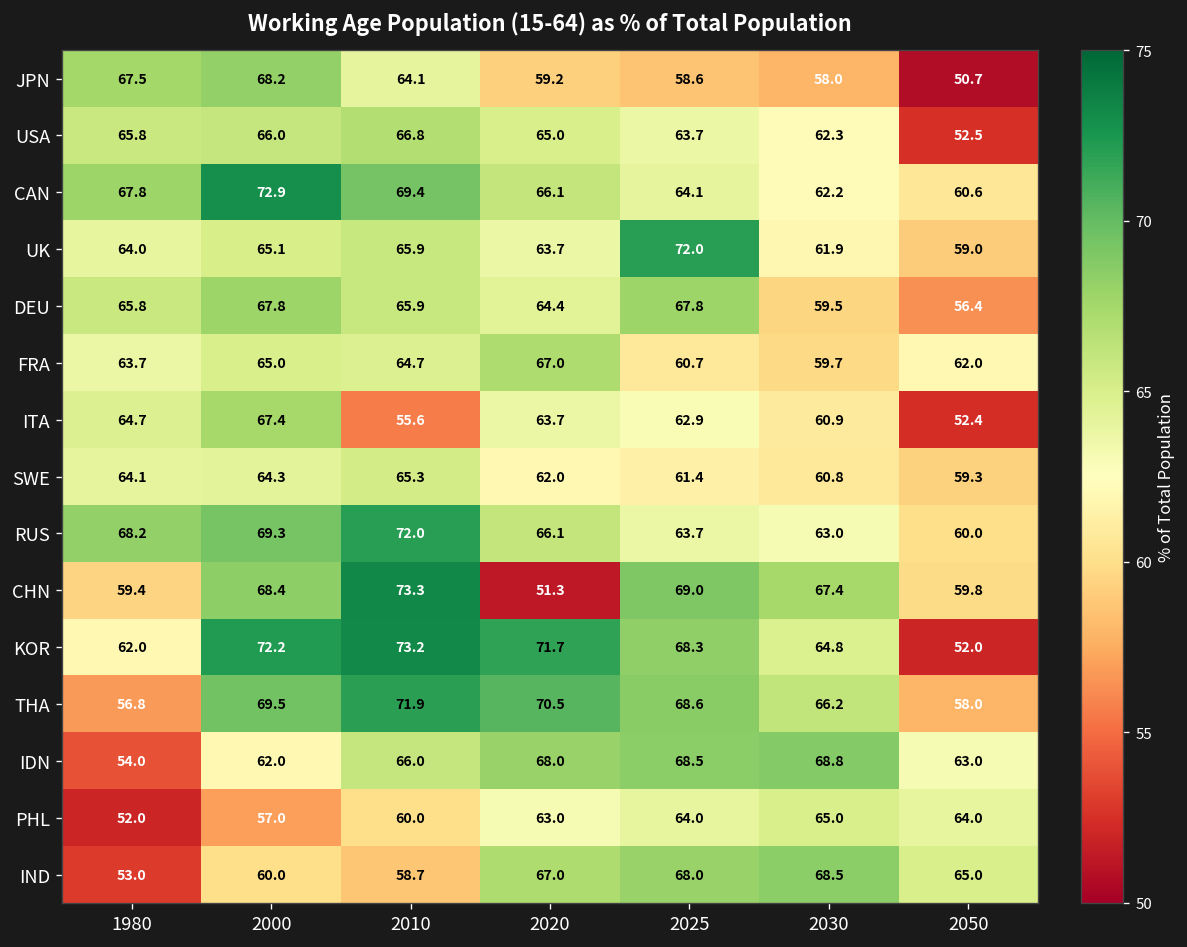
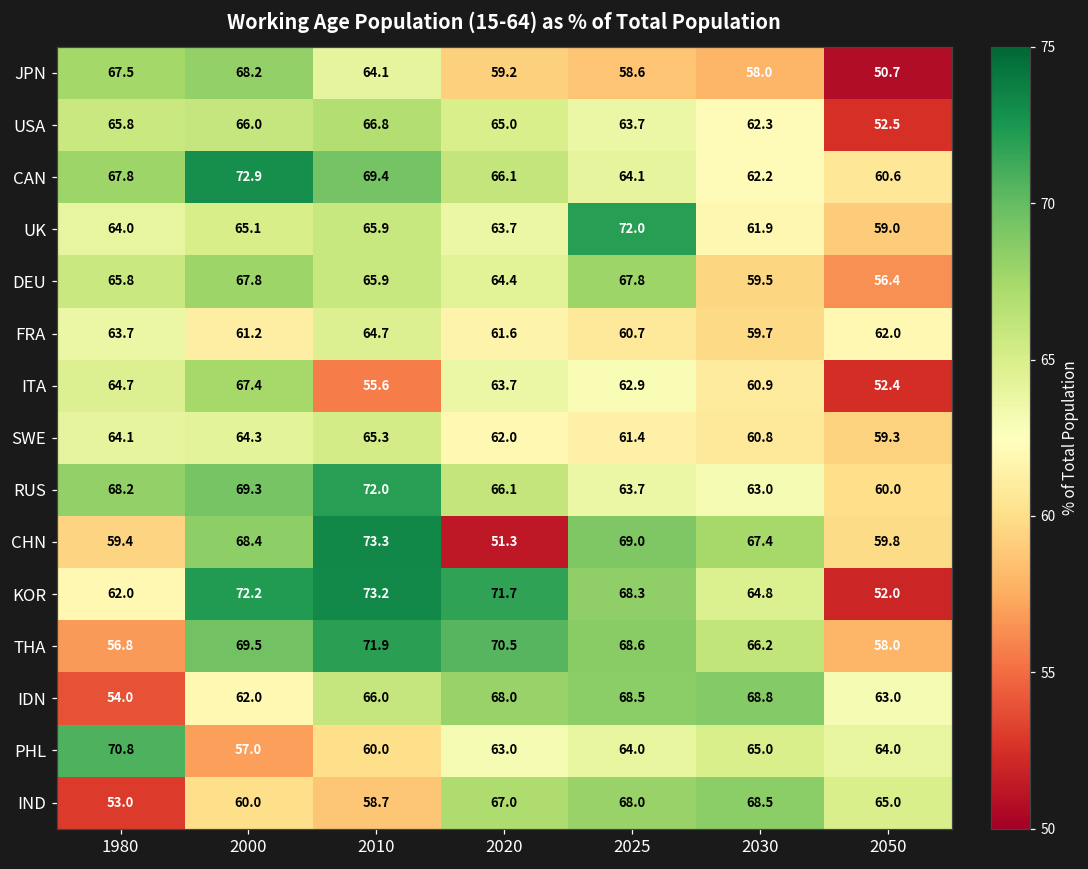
  {
    "JPN": {
      "1980": 67.5,
      "2000": 68.2,
      "2010": 64.1,
      "2020": 59.2,
      "2025": 58.6,
      "2030": 58.0,
      "2050": 50.7
    },
    "USA": {
      "1980": 65.8,
      "2000": 66.0,
      "2010": 66.8,
      "2020": 65.0,
      "2025": 63.7,
      "2030": 62.3,
      "2050": 52.5
    },
    "CAN": {
      "1980": 67.8,
      "2000": 72.9,
      "2010": 69.4,
      "2020": 66.1,
      "2025": 64.1,
      "2030": 62.2,
      "2050": 60.6
    },
    "UK": {
      "1980": 64.0,
      "2000": 65.1,
      "2010": 65.9,
      "2020": 63.7,
      "2025": 72.0,
      "2030": 61.9,
      "2050": 59.0
    },
    "DEU": {
      "1980": 65.8,
      "2000": 67.8,
      "2010": 65.9,
      "2020": 64.4,
      "2025": 67.8,
      "2030": 59.5,
      "2050": 56.4
    },
    "FRA": {
      "1980": 63.7,
-     "2000": 65.0,
+     "2000": 61.2,
      "2010": 64.7,
-     "2020": 67.0,
+     "2020": 61.6,
      "2025": 60.7,
      "2030": 59.7,
      "2050": 62.0
    },
    "ITA": {
      "1980": 64.7,
      "2000": 67.4,
      "2010": 55.6,
      "2020": 63.7,
      "2025": 62.9,
      "2030": 60.9,
      "2050": 52.4
    },
    "SWE": {
      "1980": 64.1,
      "2000": 64.3,
      "2010": 65.3,
      "2020": 62.0,
      "2025": 61.4,
      "2030": 60.8,
      "2050": 59.3
    },
    "RUS": {
      "1980": 68.2,
      "2000": 69.3,
      "2010": 72.0,
      "2020": 66.1,
      "2025": 63.7,
      "2030": 63.0,
      "2050": 60.0
    },
    "CHN": {
      "1980": 59.4,
      "2000": 68.4,
      "2010": 73.3,
      "2020": 51.3,
      "2025": 69.0,
      "2030": 67.4,
      "2050": 59.8
    },
    "KOR": {
      "1980": 62.0,
      "2000": 72.2,
      "2010": 73.2,
      "2020": 71.7,
      "2025": 68.3,
      "2030": 64.8,
      "2050": 52.0
    },
    "THA": {
      "1980": 56.8,
      "2000": 69.5,
      "2010": 71.9,
      "2020": 70.5,
      "2025": 68.6,
      "2030": 66.2,
      "2050": 58.0
    },
    "IDN": {
      "1980": 54.0,
      "2000": 62.0,
      "2010": 66.0,
      "2020": 68.0,
      "2025": 68.5,
      "2030": 68.8,
      "2050": 63.0
    },
    "PHL": {
-     "1980": 52.0,
+     "1980": 70.8,
      "2000": 57.0,
      "2010": 60.0,
      "2020": 63.0,
      "2025": 64.0,
      "2030": 65.0,
      "2050": 64.0
    },
    "IND": {
      "1980": 53.0,
      "2000": 60.0,
      "2010": 58.7,
      "2020": 67.0,
      "2025": 68.0,
      "2030": 68.5,
      "2050": 65.0
    }
  }
